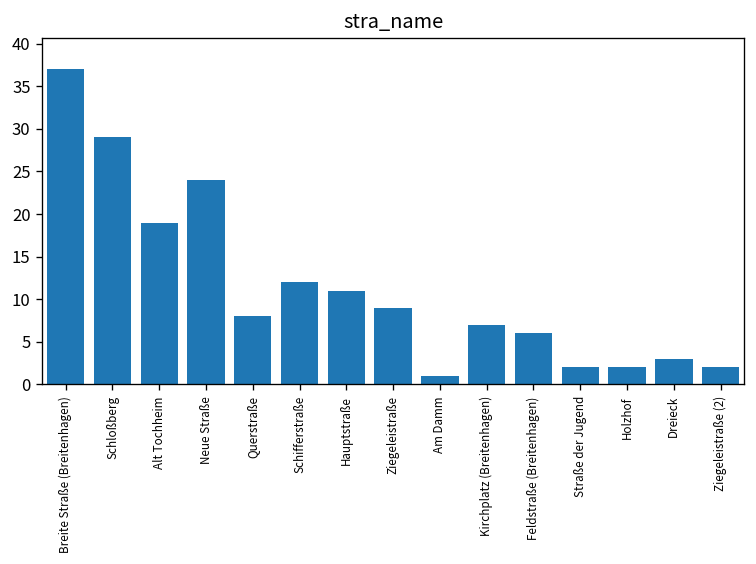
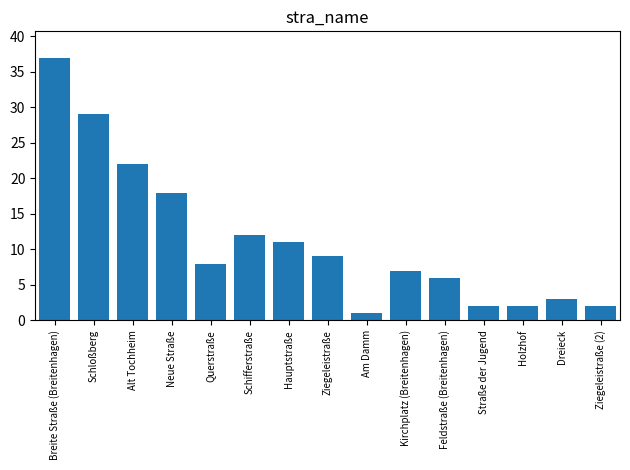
  {
    "Breite Straße (Breitenhagen)": 37,
    "Schloßberg": 29,
-   "Alt Tochheim": 19,
-   "Neue Straße": 24,
+   "Alt Tochheim": 22,
+   "Neue Straße": 18,
    "Querstraße": 8,
    "Schifferstraße": 12,
    "Hauptstraße": 11,
    "Ziegeleistraße": 9,
    "Am Damm": 1,
    "Kirchplatz (Breitenhagen)": 7,
    "Feldstraße (Breitenhagen)": 6,
    "Straße der Jugend": 2,
    "Holzhof": 2,
    "Dreieck": 3,
    "Ziegeleistraße (2)": 2
  }
